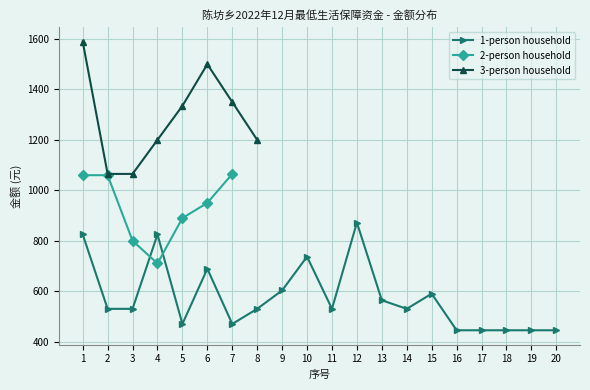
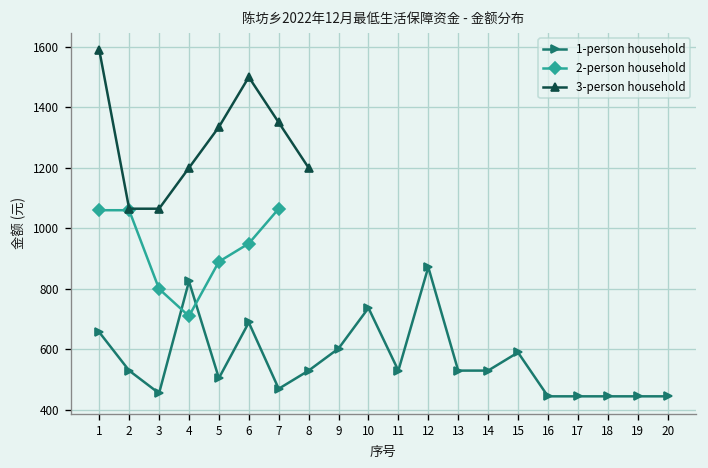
  {
    "1-person household": {
-     "1": 830,
+     "1": 660,
      "2": 530,
-     "3": 530,
+     "3": 460,
      "4": 830,
-     "5": 470,
+     "5": 510,
      "6": 690,
      "7": 470,
      "8": 530,
      "9": 600,
      "10": 740,
      "11": 530,
      "12": 870,
-     "13": 560,
+     "13": 530,
      "14": 530,
      "15": 590,
      "16": 450,
      "17": 450,
      "18": 450,
      "19": 450,
      "20": 450
    },
    "2-person household": {
      "1": 1060,
      "3": 800,
      "4": 710,
      "5": 890,
      "6": 950,
      "7": 1070
    },
    "3-person household": {
      "1": 1590,
      "3": 1070,
      "4": 1200,
      "5": 1340,
      "6": 1500,
      "7": 1350,
      "8": 1200
    }
  }
